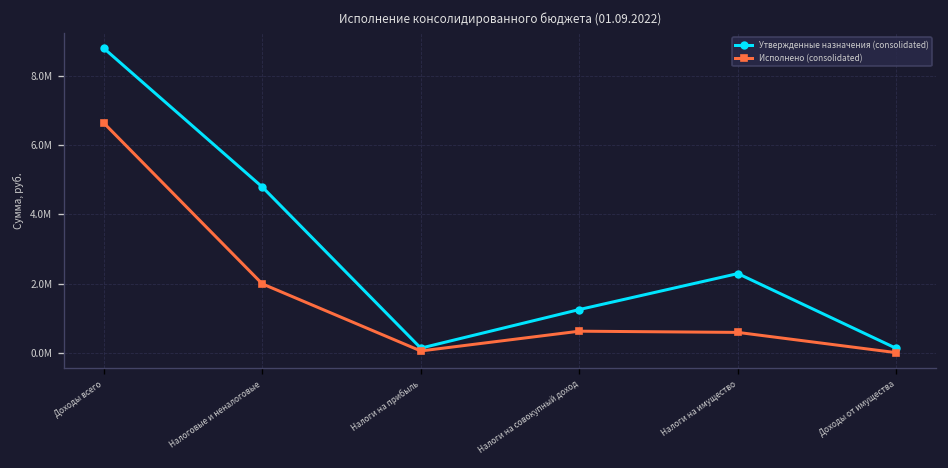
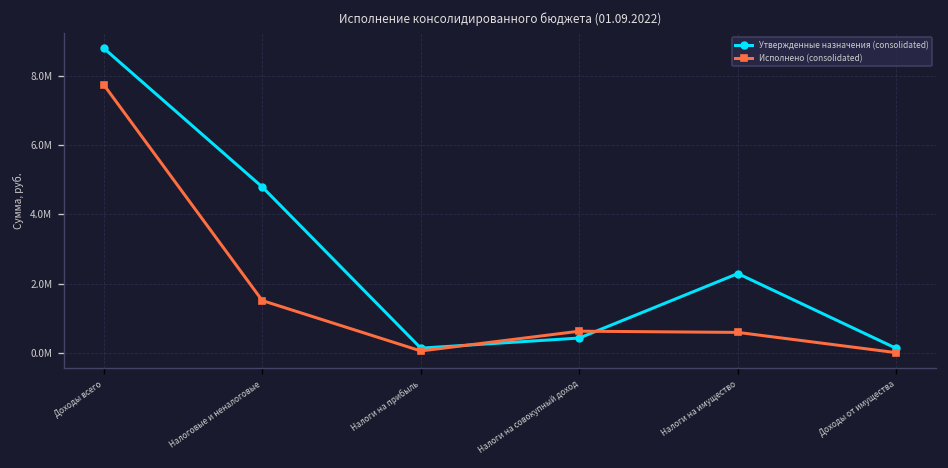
  {
    "Утвержденные назначения (consolidated)": {
      "Доходы всего": 8800000,
      "Налоговые и неналоговые": 4800000,
-     "Налоги на совокупный доход": 1300000,
+     "Налоги на совокупный доход": 400000,
      "Налоги на имущество": 2300000,
      "Доходы от имущества": 100000
    },
    "Исполнено (consolidated)": {
-     "Доходы всего": 6600000,
-     "Налоговые и неналоговые": 2000000,
+     "Доходы всего": 7700000,
+     "Налоговые и неналоговые": 1500000,
      "Налоги на совокупный доход": 600000,
      "Налоги на имущество": 600000,
      "Доходы от имущества": 0
    }
  }
